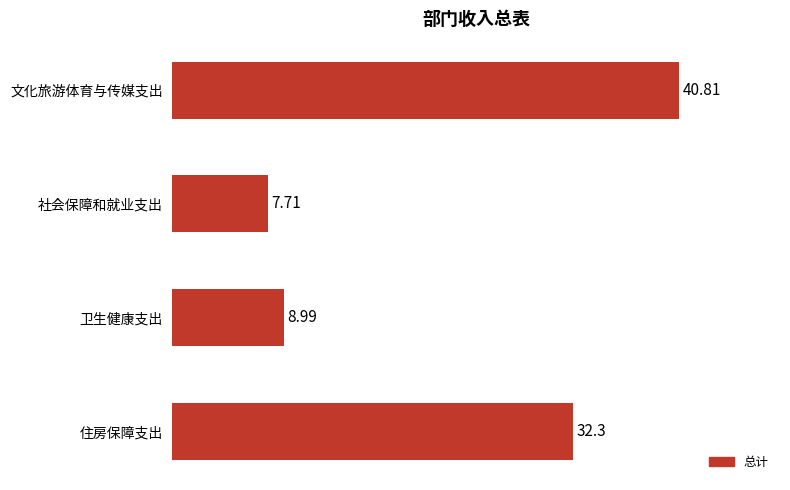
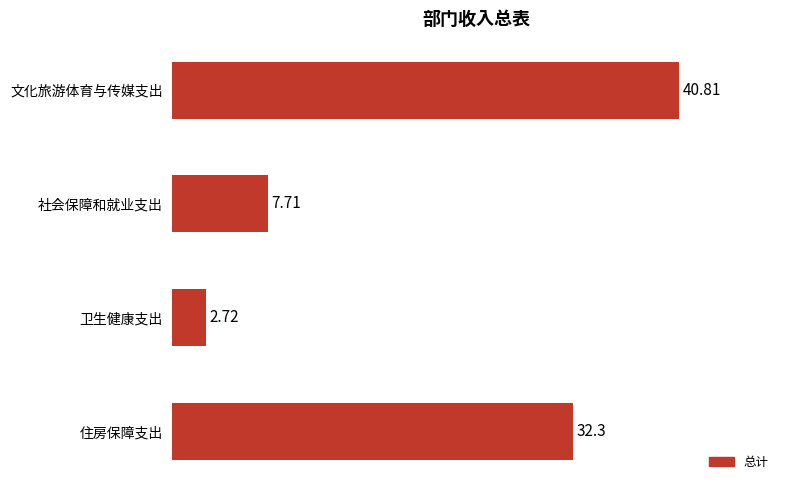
  {
    "文化旅游体育与传媒支出": 40.81,
    "社会保障和就业支出": 7.71,
-   "卫生健康支出": 8.99,
+   "卫生健康支出": 2.72,
    "住房保障支出": 32.3
  }
